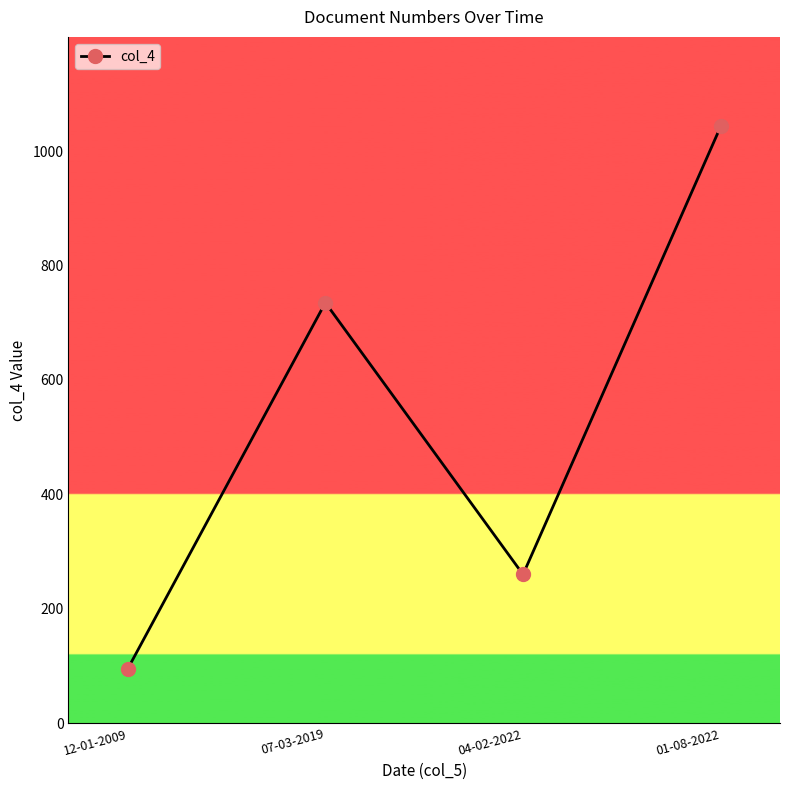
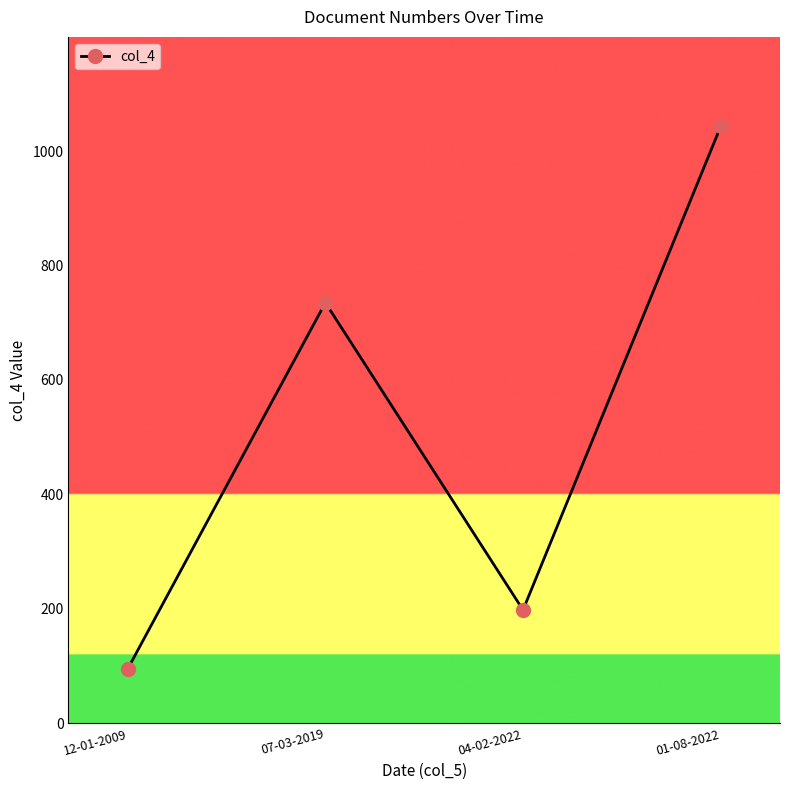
  {
    "12-01-2009": 100,
    "07-03-2019": 740,
-   "04-02-2022": 260,
+   "04-02-2022": 200,
    "01-08-2022": 1040
  }
